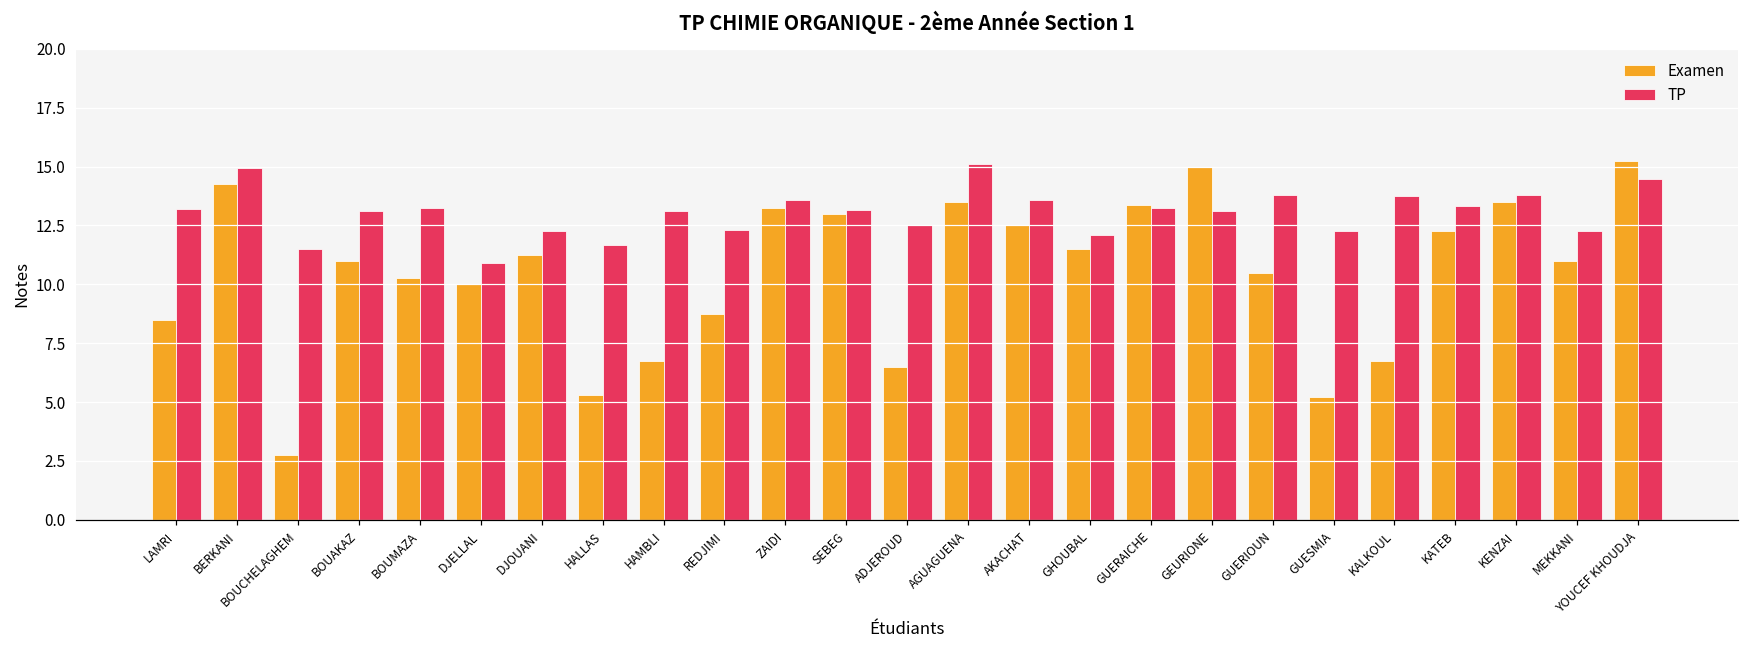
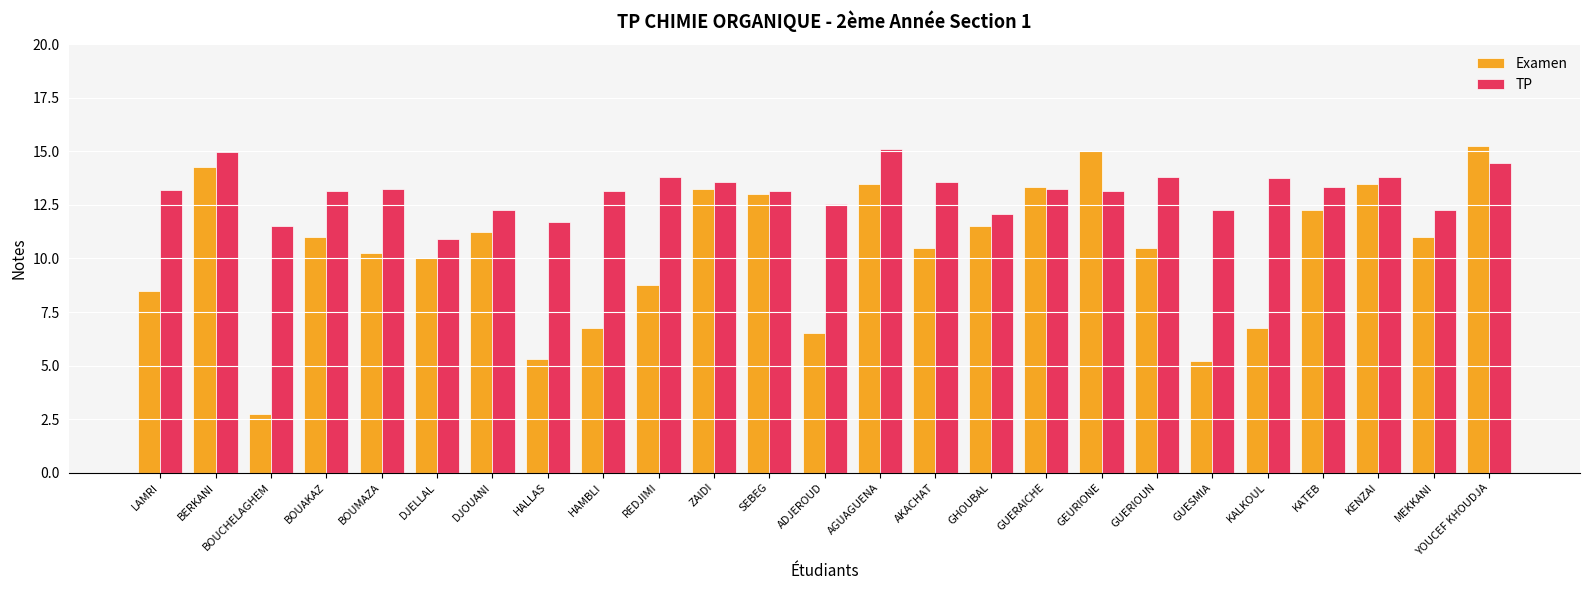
  {
    "Examen": {
      "LAMRI": 8.5,
      "BERKANI": 14.3,
      "BOUCHELAGHEM": 2.8,
      "BOUAKAZ": 11.0,
      "BOUMAZA": 10.3,
      "DJELLAL": 10.0,
      "DJOUANI": 11.3,
      "HALLAS": 5.3,
      "HAMBLI": 6.8,
      "REDJIMI": 8.8,
      "ZAIDI": 13.3,
      "SEBEG": 13.0,
      "ADJEROUD": 6.5,
      "AGUAGUENA": 13.5,
-     "AKACHAT": 12.5,
+     "AKACHAT": 10.5,
      "GHOUBAL": 11.5,
      "GUERAICHE": 13.4,
      "GEURIONE": 15.0,
      "GUERIOUN": 10.5,
      "GUESMIA": 5.2,
      "KALKOUL": 6.8,
      "KATEB": 12.3,
      "KENZAI": 13.5,
      "MEKKANI": 11.0,
      "YOUCEF KHOUDJA": 15.3
    },
    "TP": {
      "LAMRI": 13.2,
      "BERKANI": 15.0,
      "BOUCHELAGHEM": 11.5,
      "BOUAKAZ": 13.1,
      "BOUMAZA": 13.3,
      "DJELLAL": 10.9,
      "DJOUANI": 12.3,
      "HALLAS": 11.7,
      "HAMBLI": 13.1,
-     "REDJIMI": 12.3,
+     "REDJIMI": 13.8,
      "ZAIDI": 13.6,
      "SEBEG": 13.2,
      "ADJEROUD": 12.5,
      "AGUAGUENA": 15.1,
      "AKACHAT": 13.6,
      "GHOUBAL": 12.1,
      "GUERAICHE": 13.3,
      "GEURIONE": 13.1,
      "GUERIOUN": 13.8,
      "GUESMIA": 12.3,
      "KALKOUL": 13.8,
      "KATEB": 13.3,
      "KENZAI": 13.8,
      "MEKKANI": 12.3,
      "YOUCEF KHOUDJA": 14.5
    }
  }
